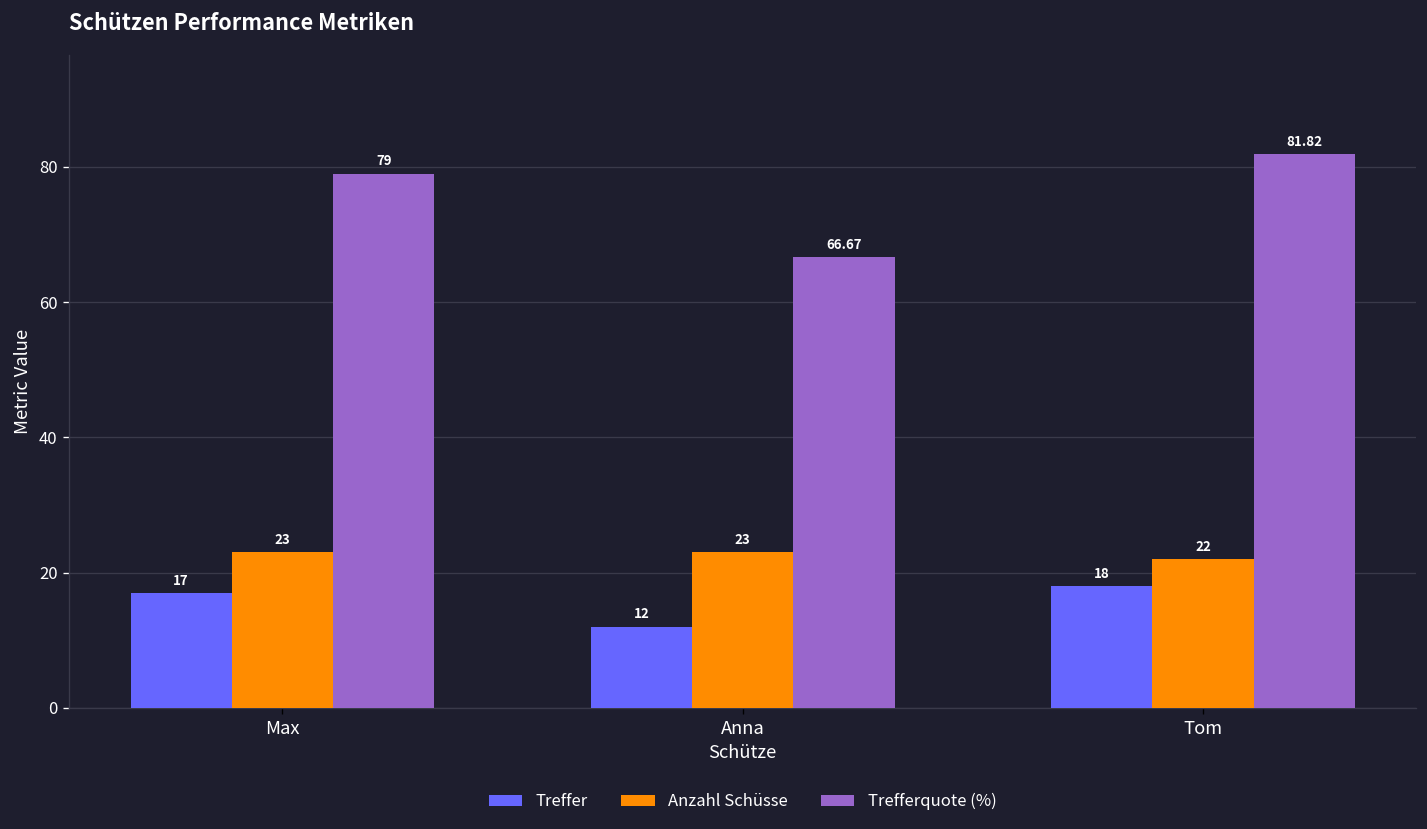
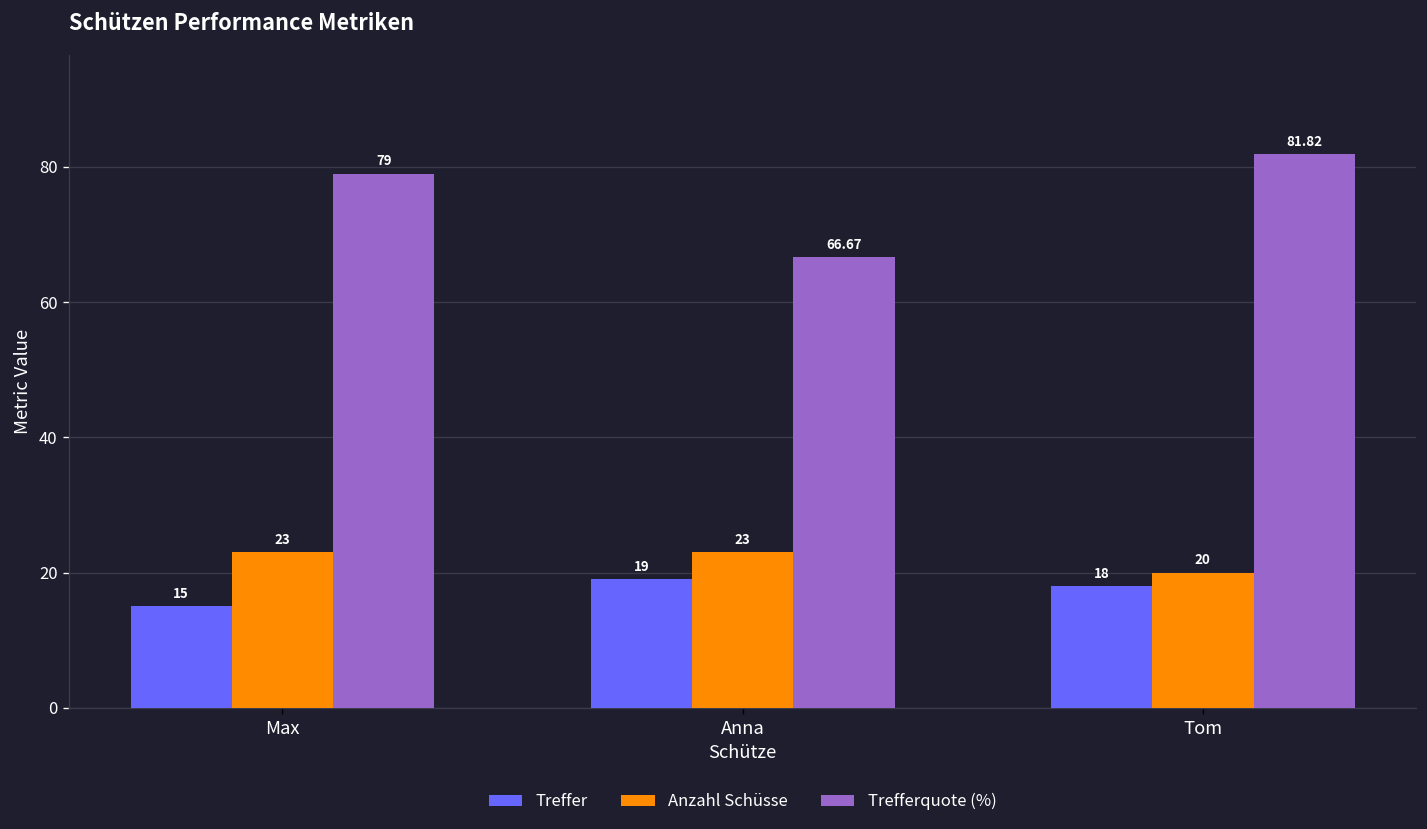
  {
    "Treffer": {
-     "Max": 17,
-     "Anna": 12,
+     "Max": 15,
+     "Anna": 19,
      "Tom": 18
    },
    "Anzahl Schüsse": {
      "Max": 23,
      "Anna": 23,
-     "Tom": 22
+     "Tom": 20
    },
    "Trefferquote (%)": {
      "Max": 79,
      "Anna": 66.67,
      "Tom": 81.82
    }
  }
